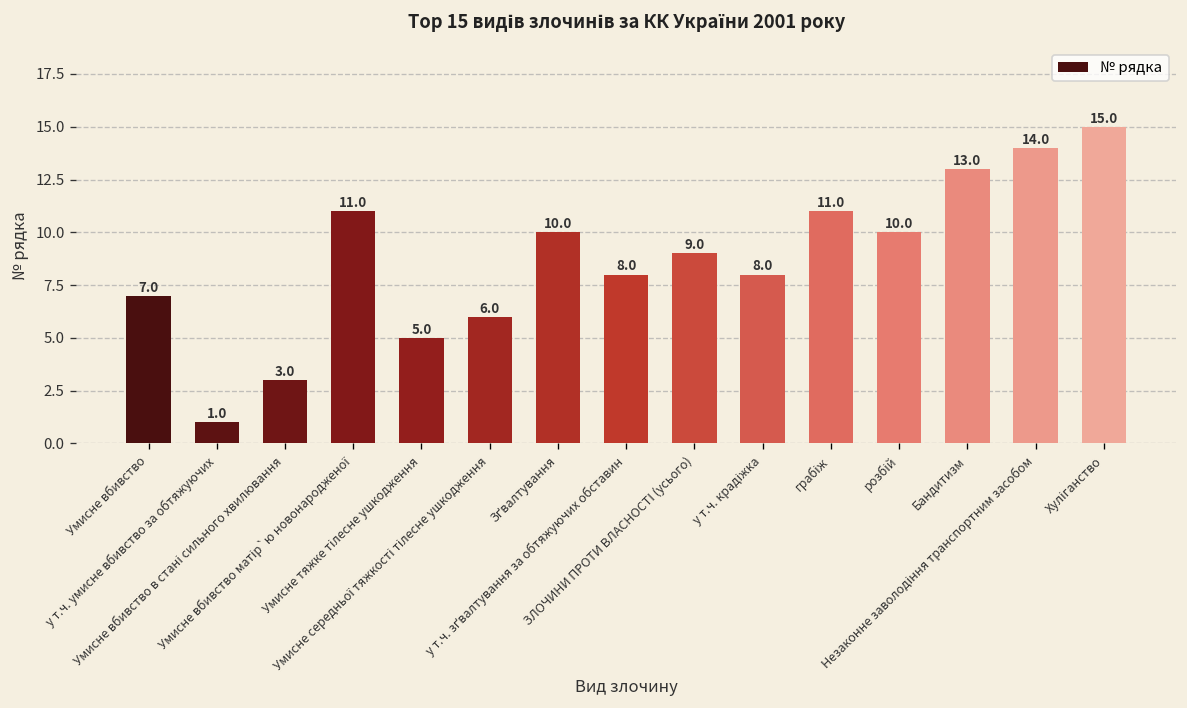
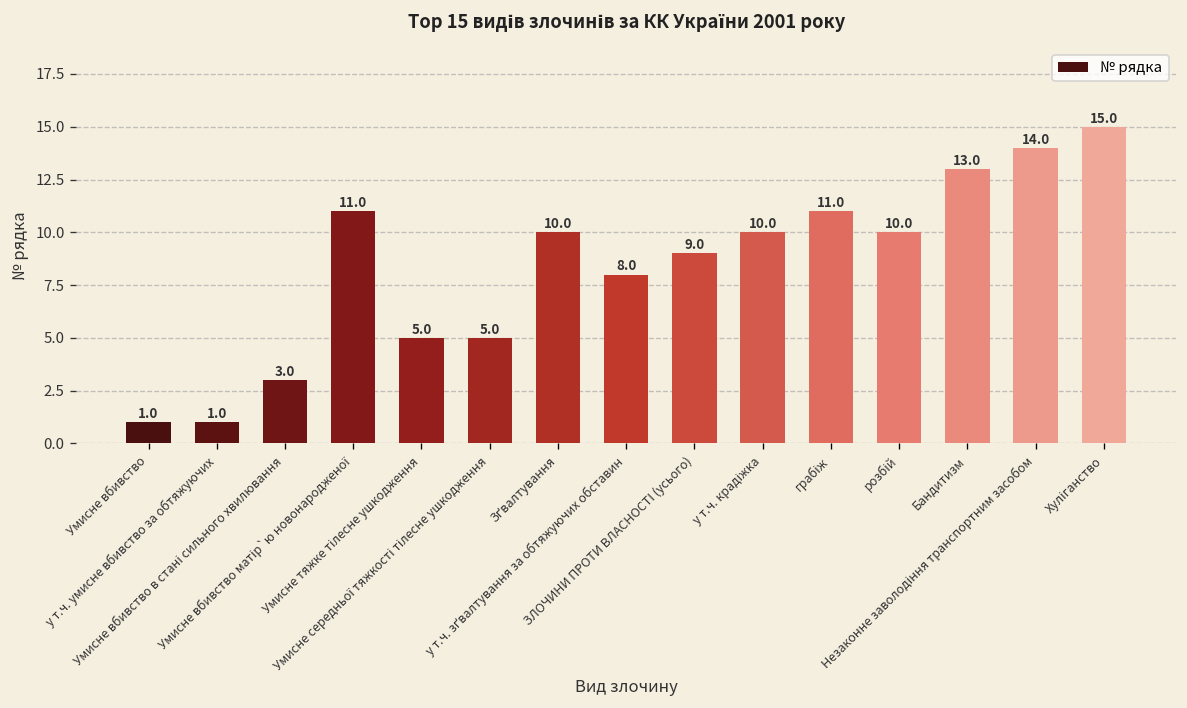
  {
-   "Умисне вбивство": 7.0,
+   "Умисне вбивство": 1.0,
    "у т.ч. умисне вбивство за обтяжуючих": 1.0,
    "Умисне вбивство в стані сильного хвилювання": 3.0,
    "Умисне вбивство матір`ю новонародженої": 11.0,
    "Умисне тяжке тілесне ушкодження": 5.0,
-   "Умисне середньої тяжкості тілесне ушкодження": 6.0,
+   "Умисне середньої тяжкості тілесне ушкодження": 5.0,
    "Зґвалтування": 10.0,
    "у т.ч. зґвалтування за обтяжуючих обставин": 8.0,
    "ЗЛОЧИНИ ПРОТИ ВЛАСНОСТІ (усього)": 9.0,
-   "у т.ч. крадіжка": 8.0,
+   "у т.ч. крадіжка": 10.0,
    "грабіж": 11.0,
    "розбій": 10.0,
    "Бандитизм": 13.0,
    "Незаконне заволодіння транспортним засобом": 14.0,
    "Хуліганство": 15.0
  }
